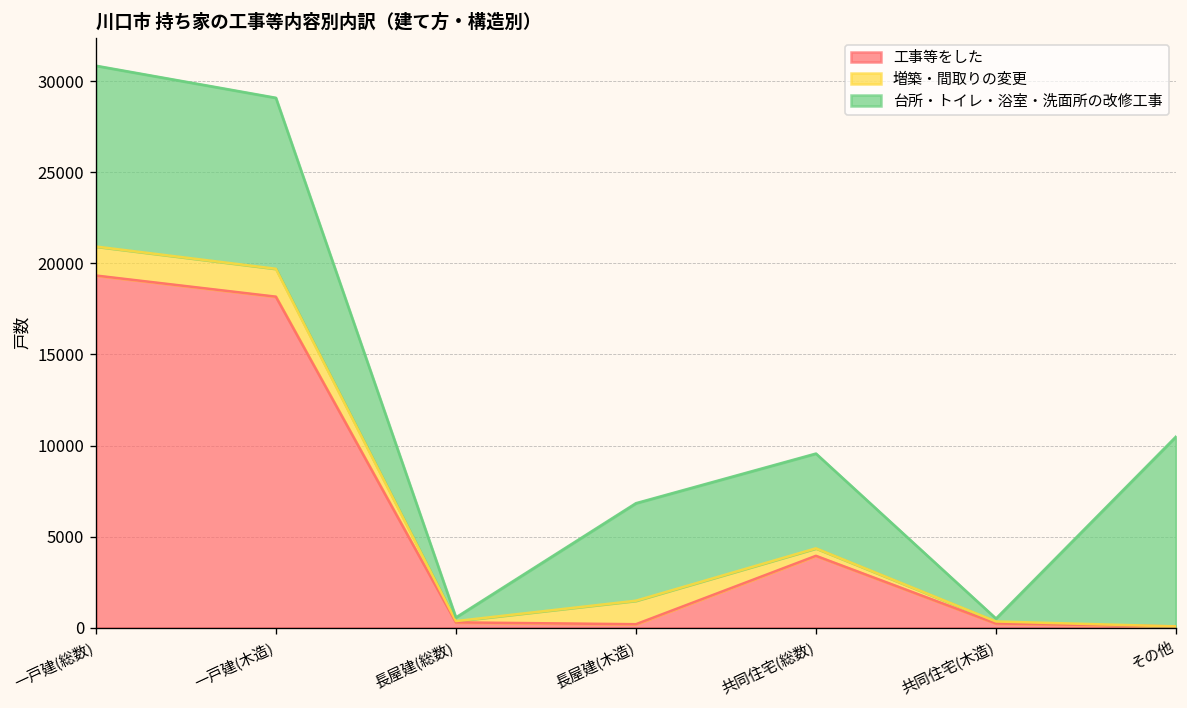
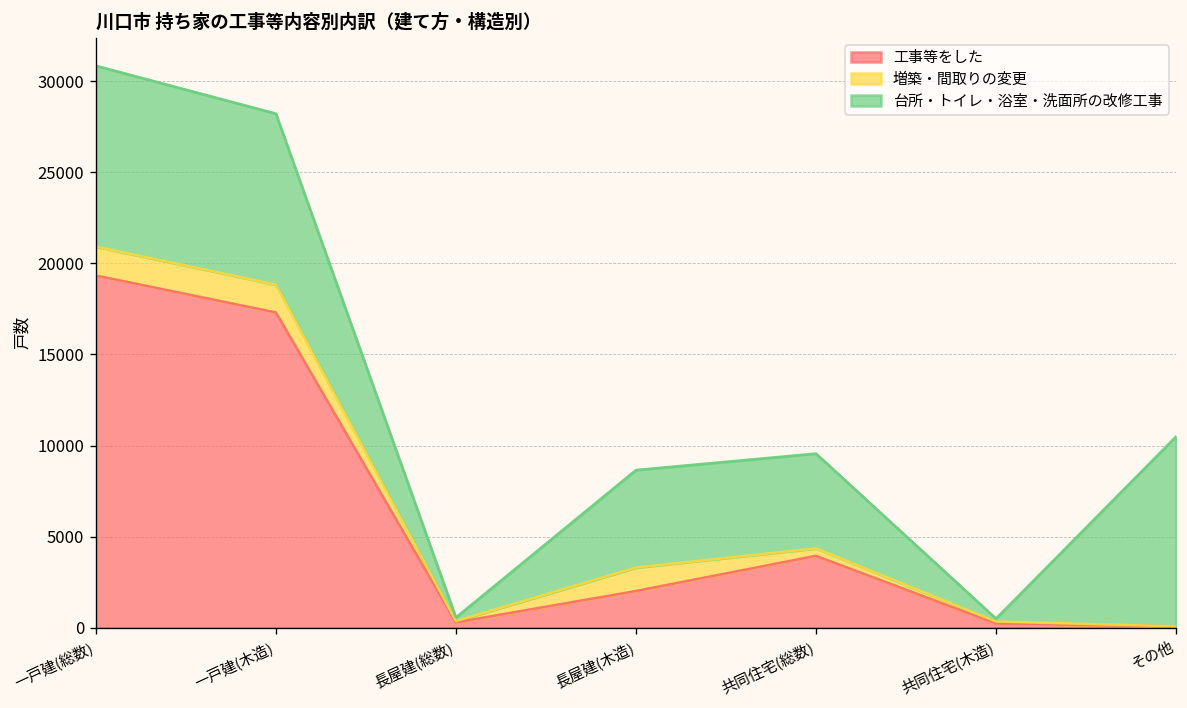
  {
    "工事等をした": {
      "一戸建(総数)": 19300,
-     "一戸建(木造)": 18200,
-     "長屋建(木造)": 200,
+     "一戸建(木造)": 17300,
+     "長屋建(木造)": 2000,
      "共同住宅(総数)": 4000
    },
    "増築・間取りの変更": {
      "一戸建(総数)": 1600,
      "一戸建(木造)": 1500,
      "長屋建(木造)": 1300,
      "共同住宅(総数)": 400
    },
    "台所・トイレ・浴室・洗面所の改修工事": {
      "一戸建(総数)": 9900,
      "一戸建(木造)": 9400,
      "長屋建(総数)": 200,
      "長屋建(木造)": 5400,
      "共同住宅(総数)": 5200,
      "その他": 10400
    }
  }
